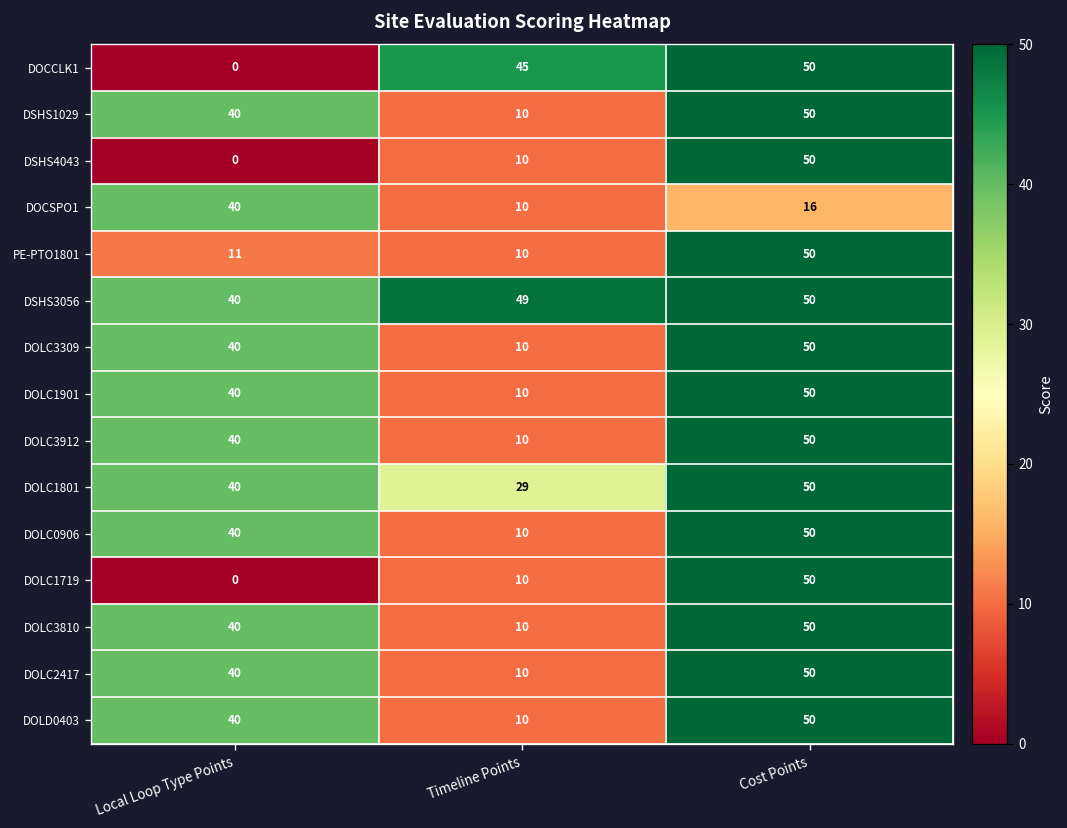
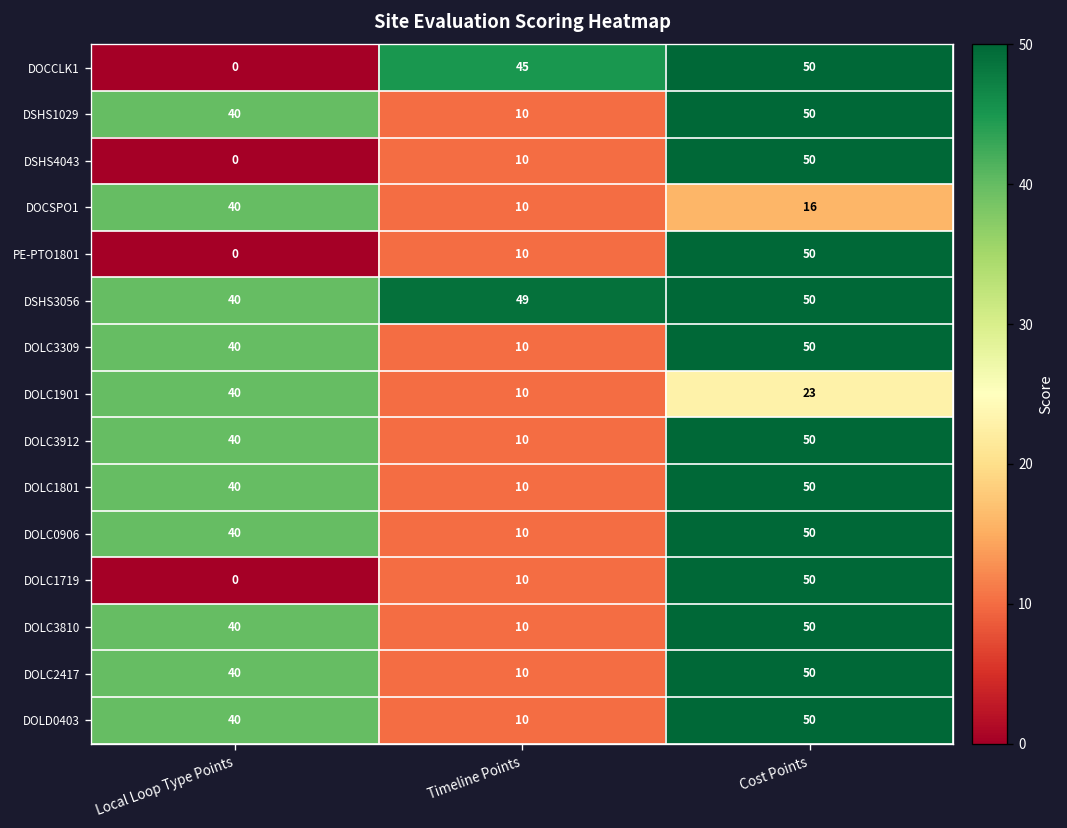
  {
    "DOCCLK1": {
      "Local Loop Type Points": 0,
      "Timeline Points": 45,
      "Cost Points": 50
    },
    "DSHS1029": {
      "Local Loop Type Points": 40,
      "Timeline Points": 10,
      "Cost Points": 50
    },
    "DSHS4043": {
      "Local Loop Type Points": 0,
      "Timeline Points": 10,
      "Cost Points": 50
    },
    "DOCSPO1": {
      "Local Loop Type Points": 40,
      "Timeline Points": 10,
      "Cost Points": 16
    },
    "PE-PTO1801": {
-     "Local Loop Type Points": 11,
+     "Local Loop Type Points": 0,
      "Timeline Points": 10,
      "Cost Points": 50
    },
    "DSHS3056": {
      "Local Loop Type Points": 40,
      "Timeline Points": 49,
      "Cost Points": 50
    },
    "DOLC3309": {
      "Local Loop Type Points": 40,
      "Timeline Points": 10,
      "Cost Points": 50
    },
    "DOLC1901": {
      "Local Loop Type Points": 40,
      "Timeline Points": 10,
-     "Cost Points": 50
+     "Cost Points": 23
    },
    "DOLC3912": {
      "Local Loop Type Points": 40,
      "Timeline Points": 10,
      "Cost Points": 50
    },
    "DOLC1801": {
      "Local Loop Type Points": 40,
-     "Timeline Points": 29,
+     "Timeline Points": 10,
      "Cost Points": 50
    },
    "DOLC0906": {
      "Local Loop Type Points": 40,
      "Timeline Points": 10,
      "Cost Points": 50
    },
    "DOLC1719": {
      "Local Loop Type Points": 0,
      "Timeline Points": 10,
      "Cost Points": 50
    },
    "DOLC3810": {
      "Local Loop Type Points": 40,
      "Timeline Points": 10,
      "Cost Points": 50
    },
    "DOLC2417": {
      "Local Loop Type Points": 40,
      "Timeline Points": 10,
      "Cost Points": 50
    },
    "DOLD0403": {
      "Local Loop Type Points": 40,
      "Timeline Points": 10,
      "Cost Points": 50
    }
  }
